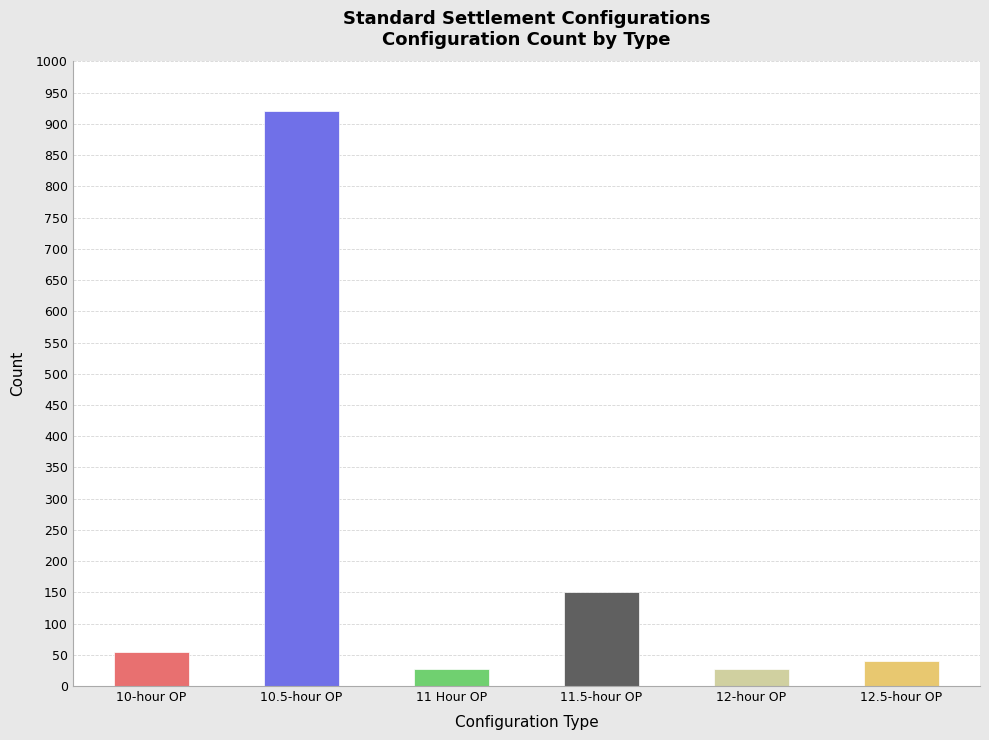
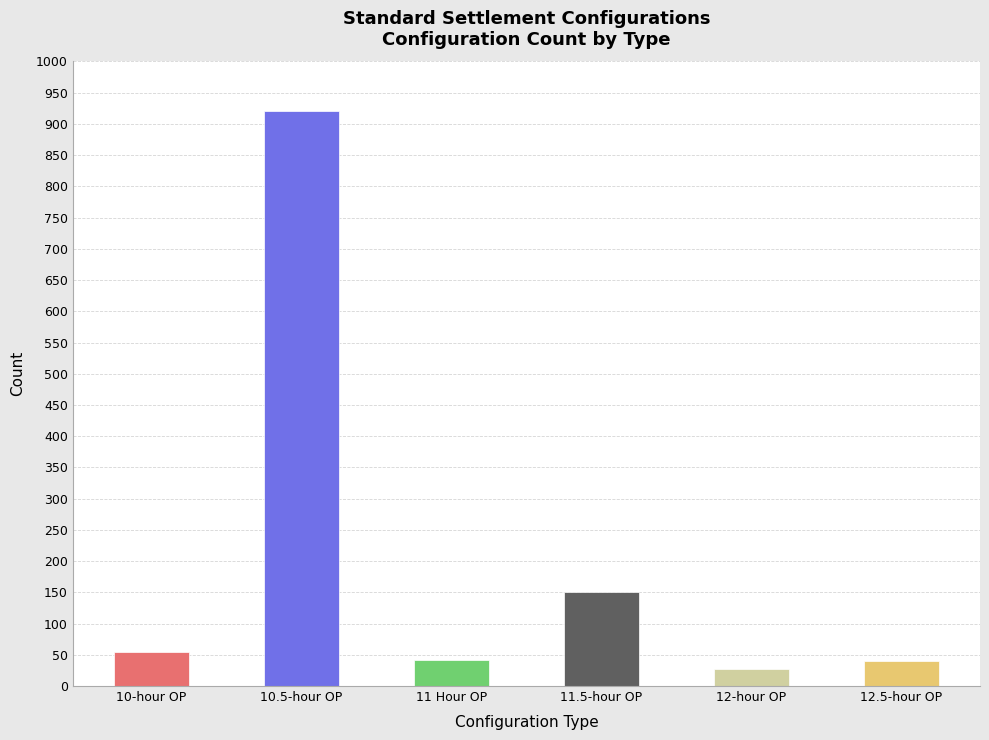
  {
    "10-hour OP": 60,
    "10.5-hour OP": 920,
-   "11 Hour OP": 30,
+   "11 Hour OP": 40,
    "11.5-hour OP": 150,
    "12-hour OP": 30,
    "12.5-hour OP": 40
  }
